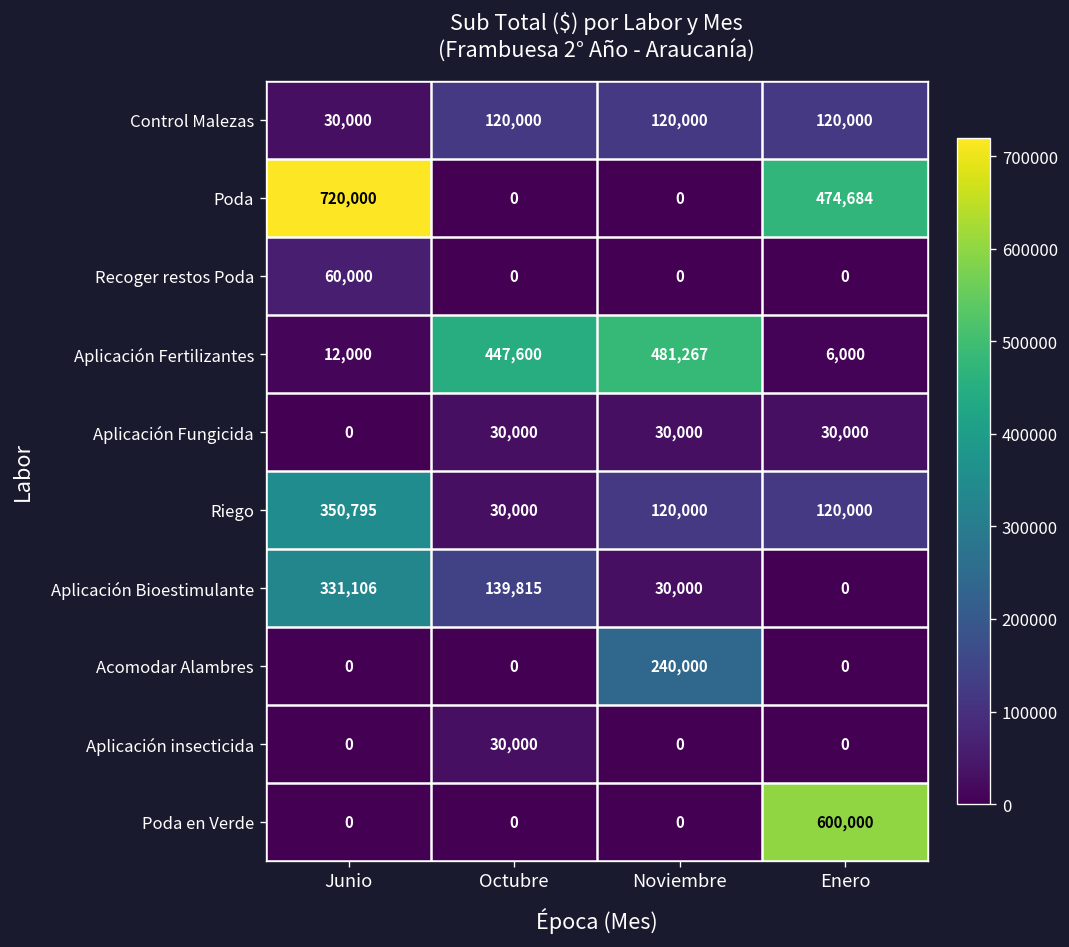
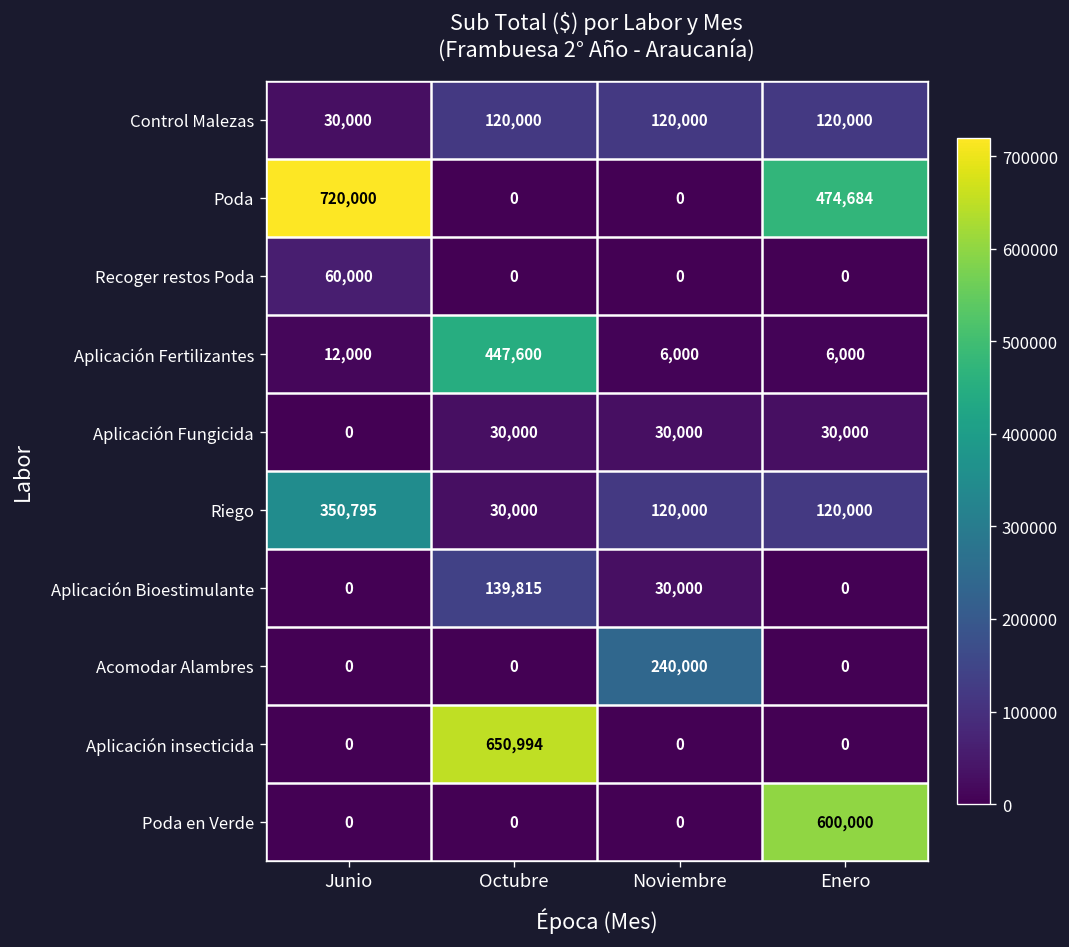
  {
    "Control Malezas": {
      "Junio": "30,000",
      "Octubre": "120,000",
      "Noviembre": "120,000",
      "Enero": "120,000"
    },
    "Poda": {
      "Junio": "720,000",
      "Octubre": "0",
      "Noviembre": "0",
      "Enero": "474,684"
    },
    "Recoger restos Poda": {
      "Junio": "60,000",
      "Octubre": "0",
      "Noviembre": "0",
      "Enero": "0"
    },
    "Aplicación Fertilizantes": {
      "Junio": "12,000",
      "Octubre": "447,600",
-     "Noviembre": "481,267",
+     "Noviembre": "6,000",
      "Enero": "6,000"
    },
    "Aplicación Fungicida": {
      "Junio": "0",
      "Octubre": "30,000",
      "Noviembre": "30,000",
      "Enero": "30,000"
    },
    "Riego": {
      "Junio": "350,795",
      "Octubre": "30,000",
      "Noviembre": "120,000",
      "Enero": "120,000"
    },
    "Aplicación Bioestimulante": {
-     "Junio": "331,106",
+     "Junio": "0",
      "Octubre": "139,815",
      "Noviembre": "30,000",
      "Enero": "0"
    },
    "Acomodar Alambres": {
      "Junio": "0",
      "Octubre": "0",
      "Noviembre": "240,000",
      "Enero": "0"
    },
    "Aplicación insecticida": {
      "Junio": "0",
-     "Octubre": "30,000",
+     "Octubre": "650,994",
      "Noviembre": "0",
      "Enero": "0"
    },
    "Poda en Verde": {
      "Junio": "0",
      "Octubre": "0",
      "Noviembre": "0",
      "Enero": "600,000"
    }
  }
